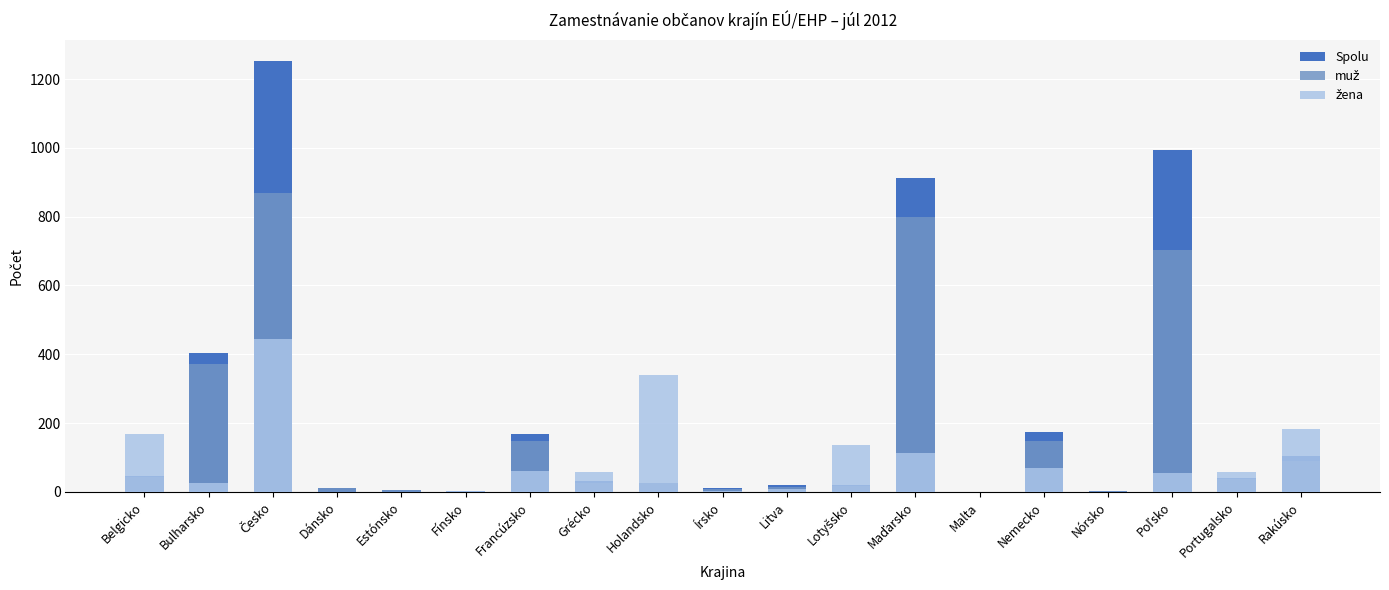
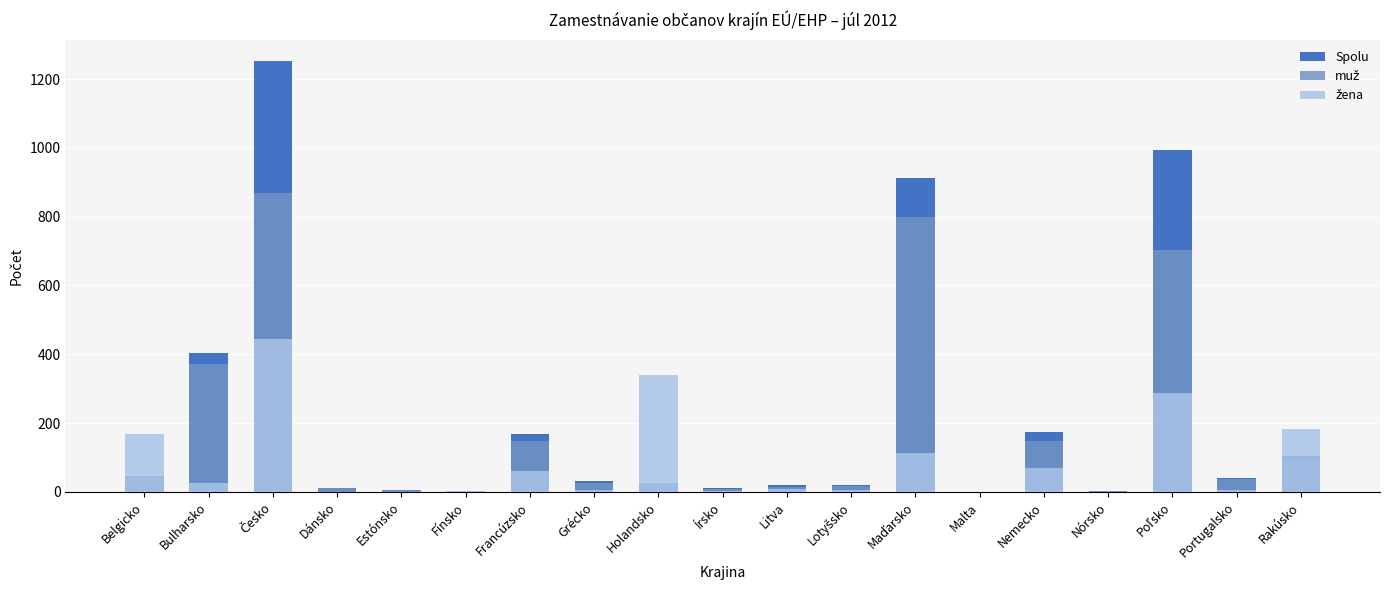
  {
    "žena": {
      "Belgicko": 170,
      "Dánsko": 0,
-     "Grécko": 60,
+     "Grécko": 10,
      "Holandsko": 340,
-     "Lotyšsko": 140,
+     "Lotyšsko": 0,
      "Nórsko": 0,
-     "Poľsko": 60,
-     "Portugalsko": 60,
+     "Poľsko": 290,
+     "Portugalsko": 0,
      "Rakúsko": 180
    }
  }
